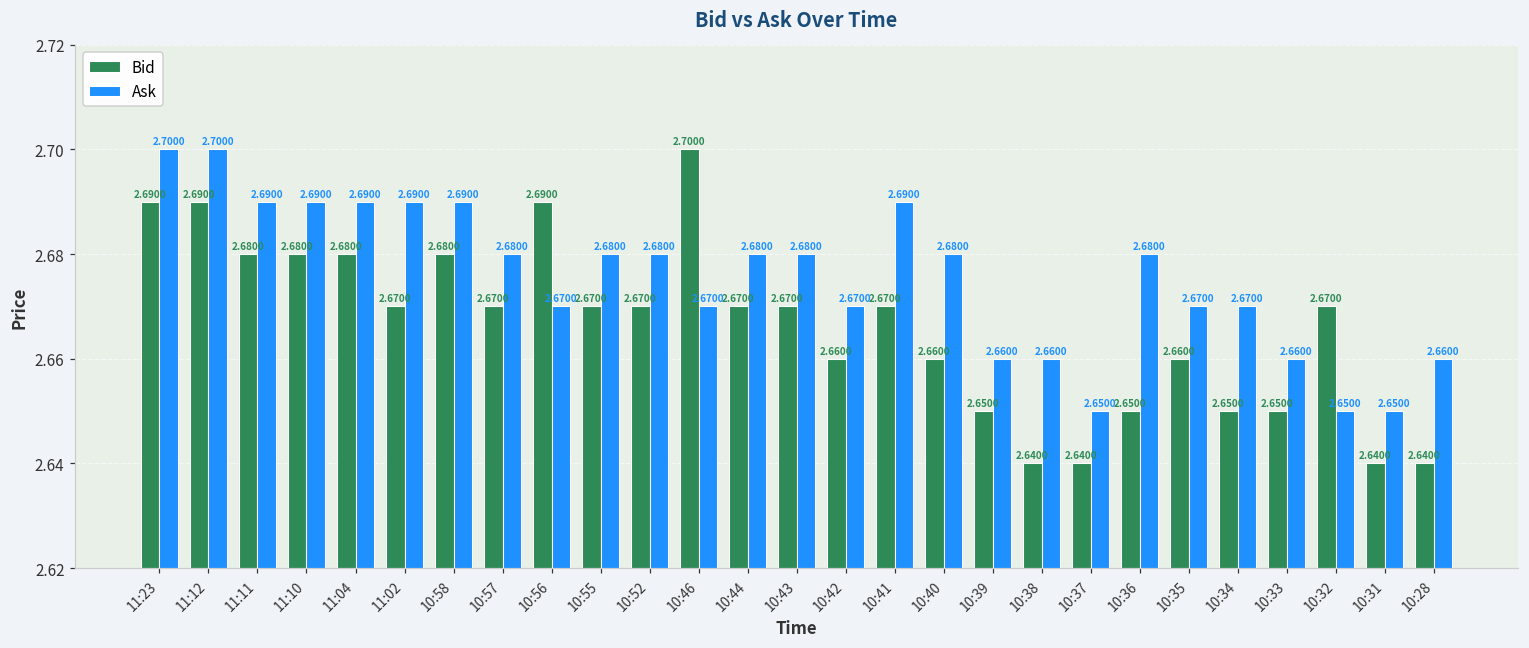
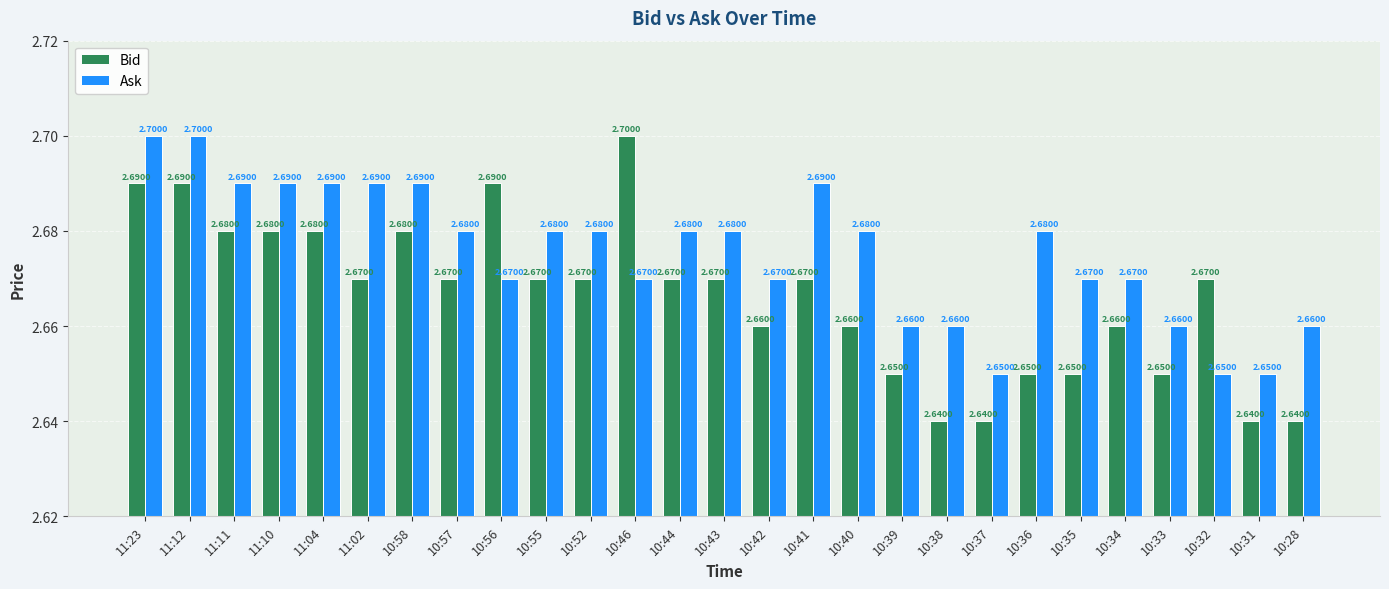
  {
    "Bid": {
      "11:23": 2.6900,
      "11:12": 2.6900,
      "11:11": 2.6800,
      "11:10": 2.6800,
      "11:04": 2.6800,
      "11:02": 2.6700,
      "10:58": 2.6800,
      "10:57": 2.6700,
      "10:56": 2.6900,
      "10:55": 2.6700,
      "10:52": 2.6700,
      "10:46": 2.7000,
      "10:44": 2.6700,
      "10:43": 2.6700,
      "10:42": 2.6600,
      "10:41": 2.6700,
      "10:40": 2.6600,
      "10:39": 2.6500,
      "10:38": 2.6400,
      "10:37": 2.6400,
      "10:36": 2.6500,
-     "10:35": 2.6600,
-     "10:34": 2.6500,
+     "10:35": 2.6500,
+     "10:34": 2.6600,
      "10:33": 2.6500,
      "10:32": 2.6700,
      "10:31": 2.6400,
      "10:28": 2.6400
    },
    "Ask": {
      "11:23": 2.7000,
      "11:12": 2.7000,
      "11:11": 2.6900,
      "11:10": 2.6900,
      "11:04": 2.6900,
      "11:02": 2.6900,
      "10:58": 2.6900,
      "10:57": 2.6800,
      "10:56": 2.6700,
      "10:55": 2.6800,
      "10:52": 2.6800,
      "10:46": 2.6700,
      "10:44": 2.6800,
      "10:43": 2.6800,
      "10:42": 2.6700,
      "10:41": 2.6900,
      "10:40": 2.6800,
      "10:39": 2.6600,
      "10:38": 2.6600,
      "10:37": 2.6500,
      "10:36": 2.6800,
      "10:35": 2.6700,
      "10:34": 2.6700,
      "10:33": 2.6600,
      "10:32": 2.6500,
      "10:31": 2.6500,
      "10:28": 2.6600
    }
  }
